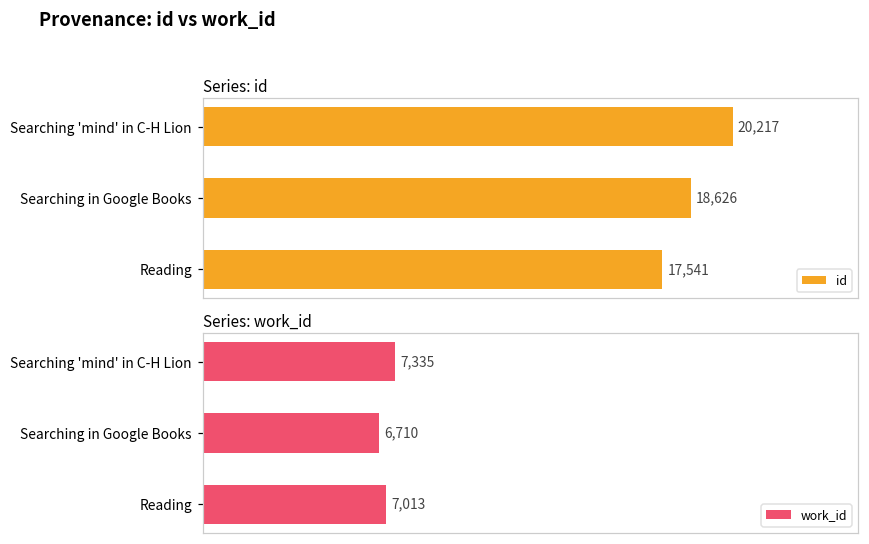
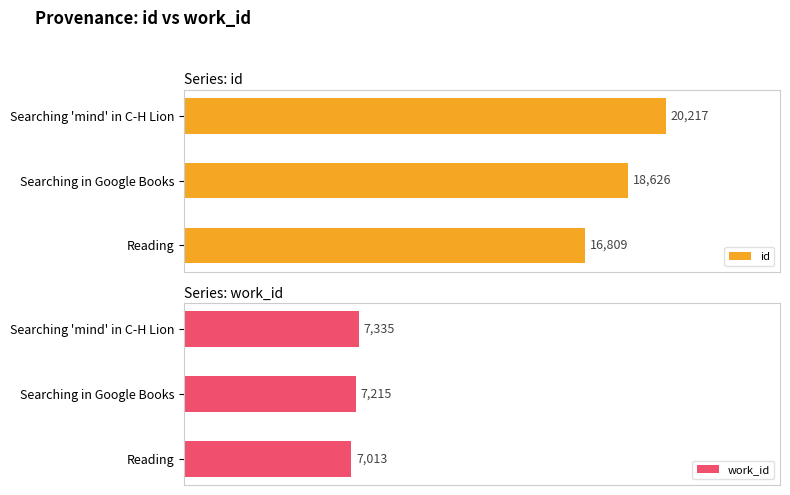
  {
    "Series: id": {
      "Searching 'mind' in C-H Lion": "20,217",
      "Searching in Google Books": "18,626",
-     "Reading": "17,541"
+     "Reading": "16,809"
    },
    "Series: work_id": {
      "Searching 'mind' in C-H Lion": "7,335",
-     "Searching in Google Books": "6,710",
+     "Searching in Google Books": "7,215",
      "Reading": "7,013"
    }
  }
